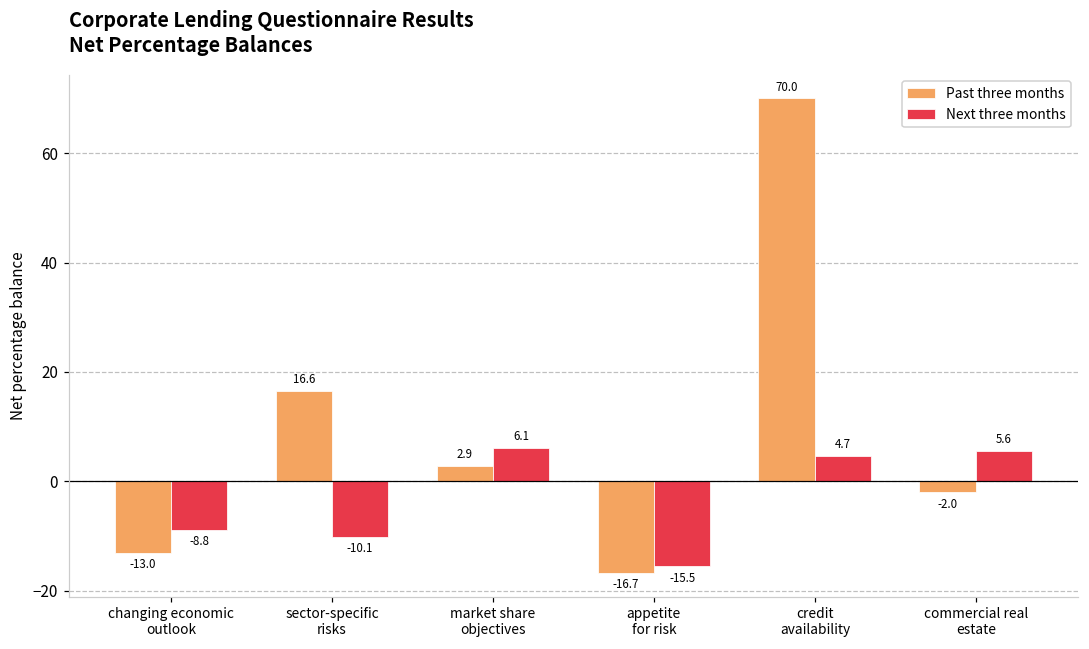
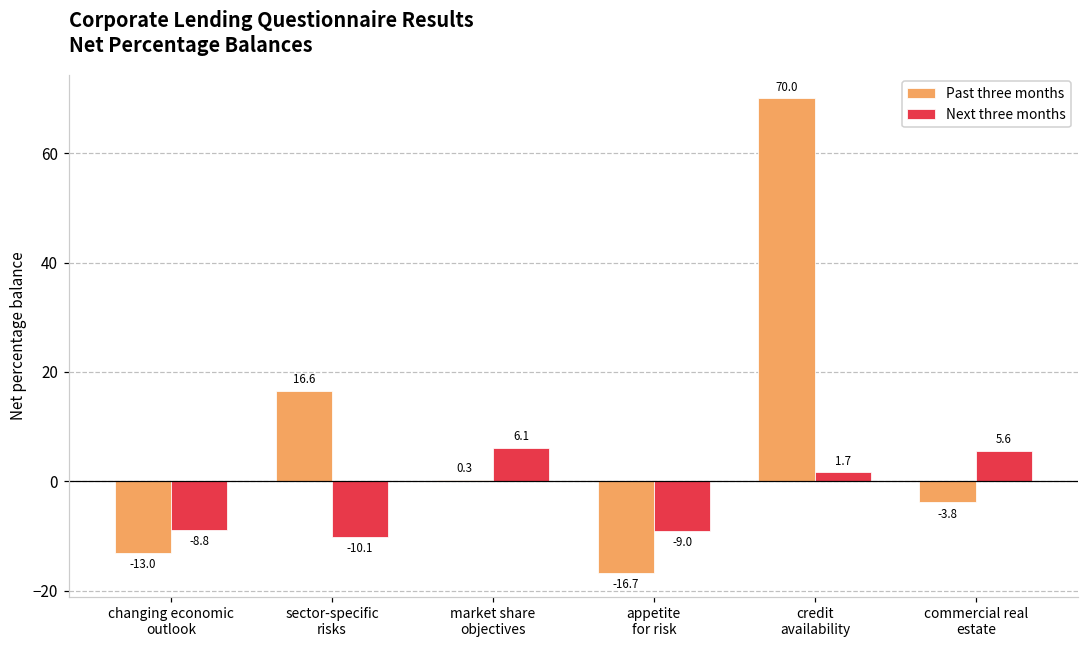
  {
    "Past three months": {
      "changing economic outlook": -13.0,
      "sector-specific risks": 16.6,
-     "market share objectives": 2.9,
+     "market share objectives": 0.3,
      "appetite for risk": -16.7,
      "credit availability": 70.0,
-     "commercial real estate": -2.0
+     "commercial real estate": -3.8
    },
    "Next three months": {
      "changing economic outlook": -8.8,
      "sector-specific risks": -10.1,
      "market share objectives": 6.1,
-     "appetite for risk": -15.5,
-     "credit availability": 4.7,
+     "appetite for risk": -9.0,
+     "credit availability": 1.7,
      "commercial real estate": 5.6
    }
  }
